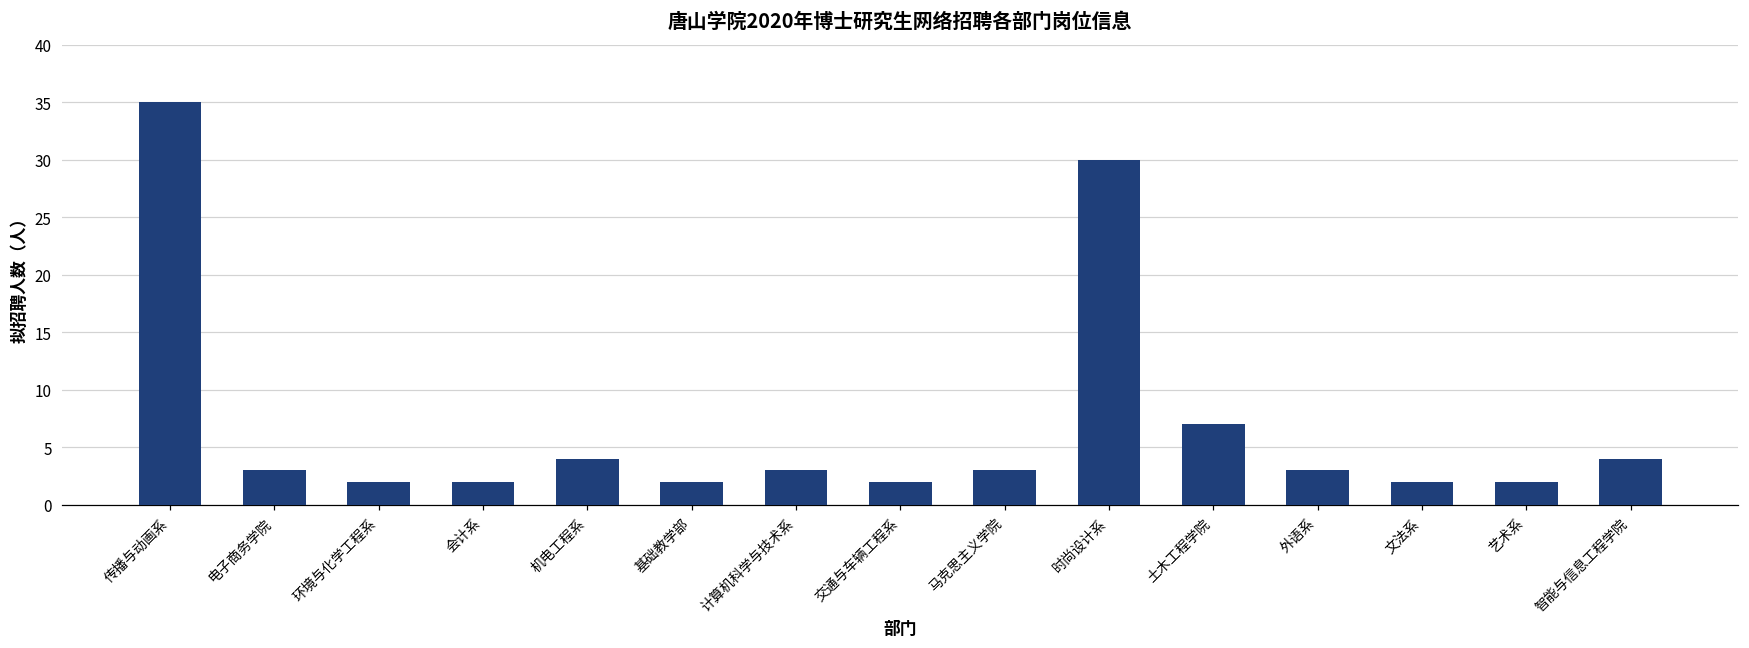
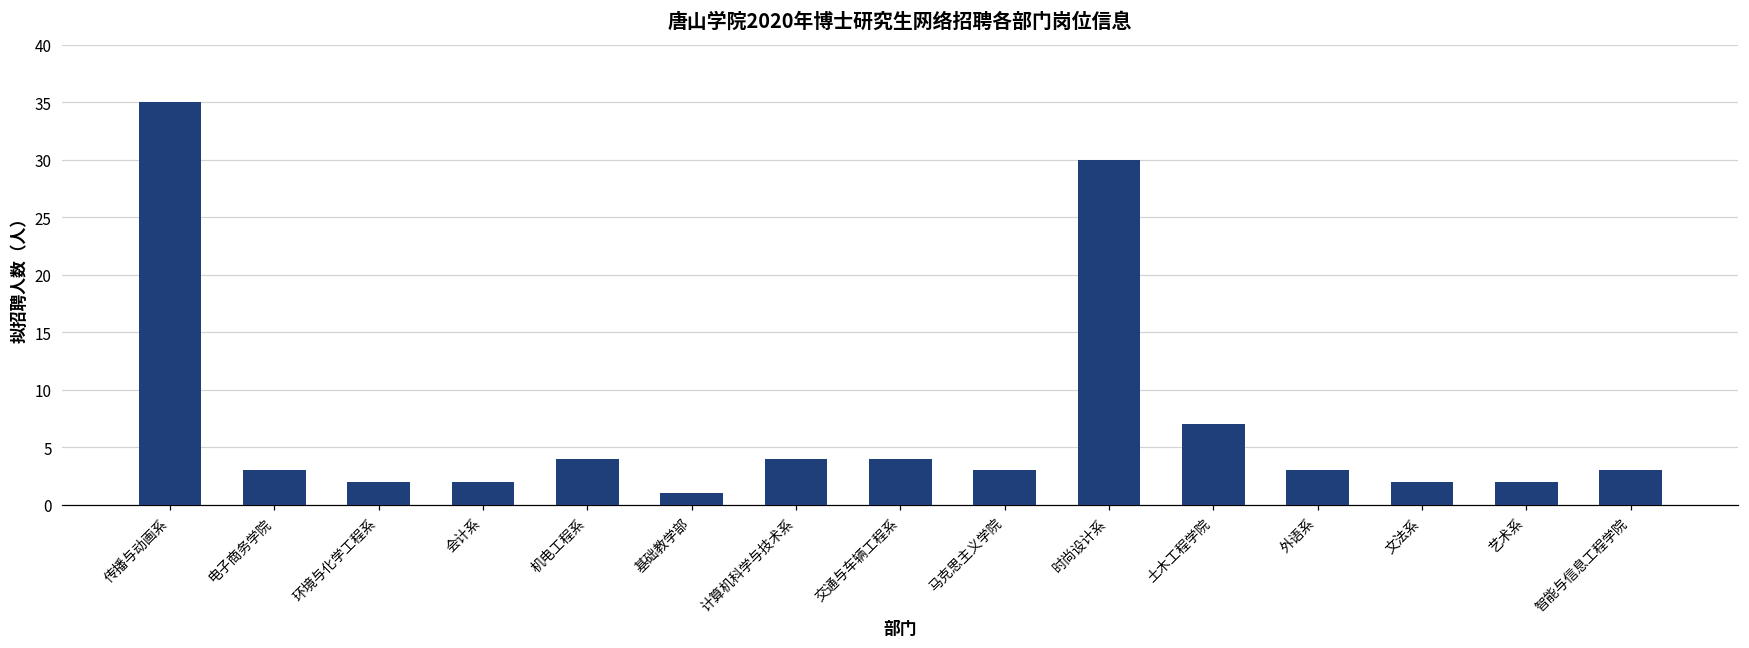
  {
    "传播与动画系": 35,
    "电子商务学院": 3,
    "环境与化学工程系": 2,
    "会计系": 2,
    "机电工程系": 4,
-   "基础教学部": 2,
-   "计算机科学与技术系": 3,
-   "交通与车辆工程系": 2,
+   "基础教学部": 1,
+   "计算机科学与技术系": 4,
+   "交通与车辆工程系": 4,
    "马克思主义学院": 3,
    "时尚设计系": 30,
    "土木工程学院": 7,
    "外语系": 3,
    "文法系": 2,
    "艺术系": 2,
-   "智能与信息工程学院": 4
+   "智能与信息工程学院": 3
  }
